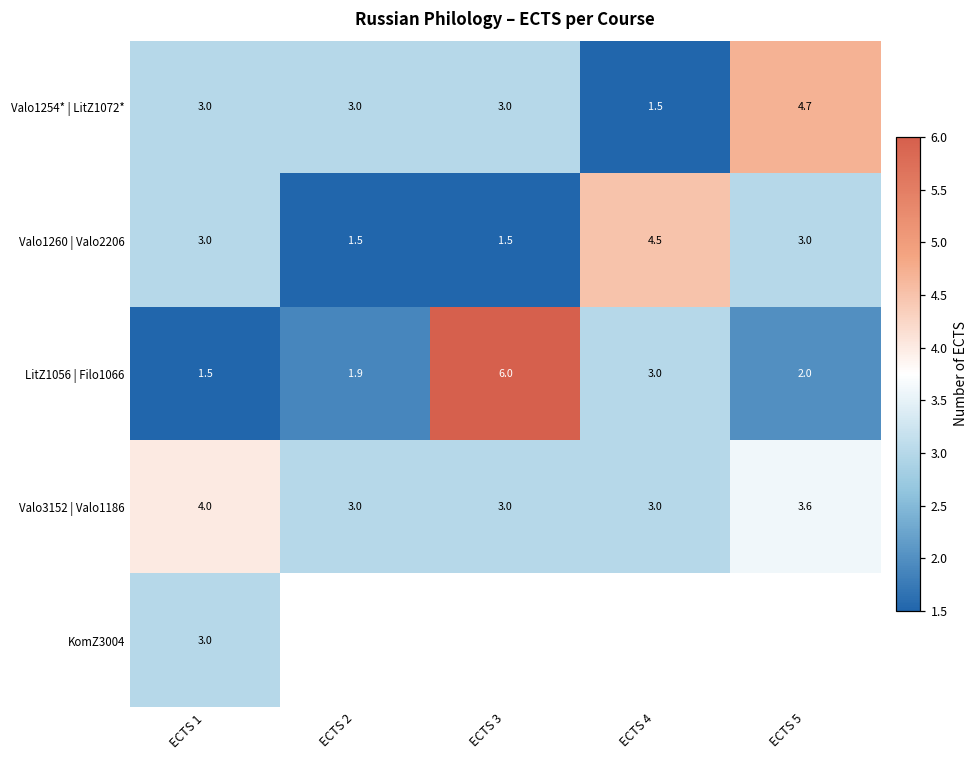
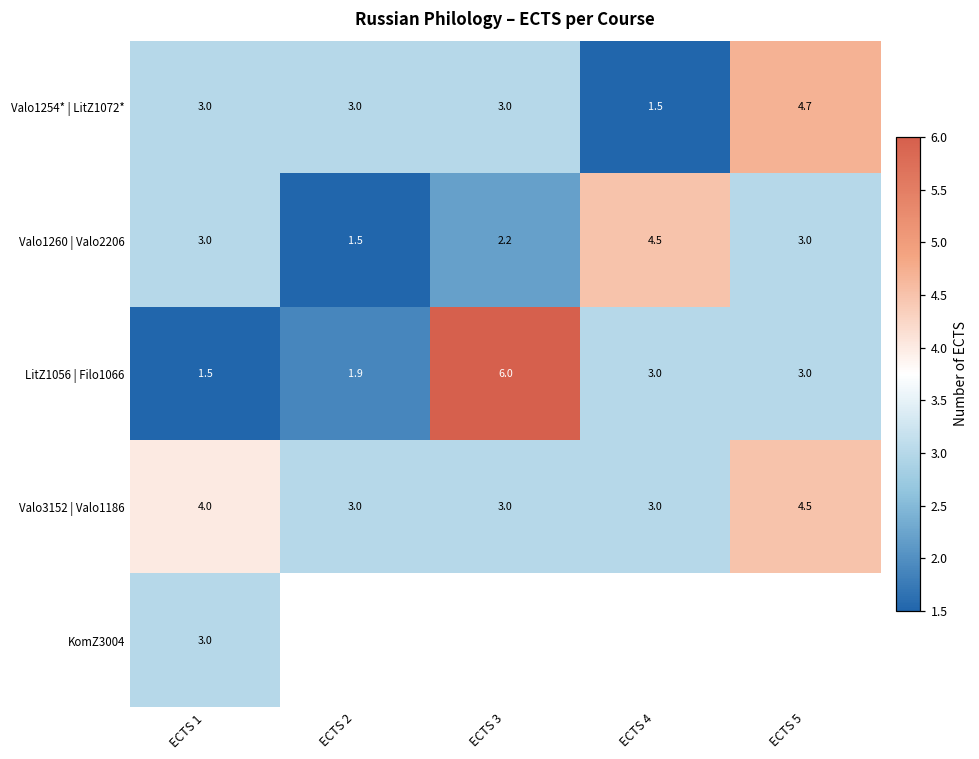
  {
    "Valo1254* | LitZ1072*": {
      "ECTS 1": 3.0,
      "ECTS 2": 3.0,
      "ECTS 3": 3.0,
      "ECTS 4": 1.5,
      "ECTS 5": 4.7
    },
    "Valo1260 | Valo2206": {
      "ECTS 1": 3.0,
      "ECTS 2": 1.5,
-     "ECTS 3": 1.5,
+     "ECTS 3": 2.2,
      "ECTS 4": 4.5,
      "ECTS 5": 3.0
    },
    "LitZ1056 | Filo1066": {
      "ECTS 1": 1.5,
      "ECTS 2": 1.9,
      "ECTS 3": 6.0,
      "ECTS 4": 3.0,
-     "ECTS 5": 2.0
+     "ECTS 5": 3.0
    },
    "Valo3152 | Valo1186": {
      "ECTS 1": 4.0,
      "ECTS 2": 3.0,
      "ECTS 3": 3.0,
      "ECTS 4": 3.0,
-     "ECTS 5": 3.6
+     "ECTS 5": 4.5
    },
    "KomZ3004": {
      "ECTS 1": 3.0
    }
  }
